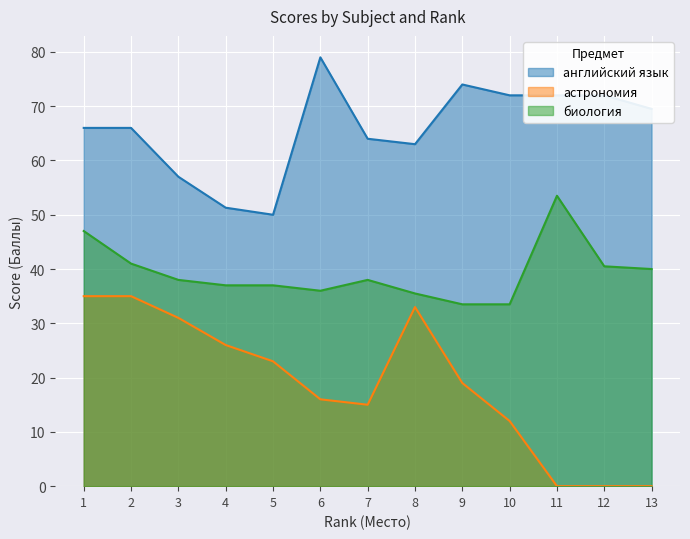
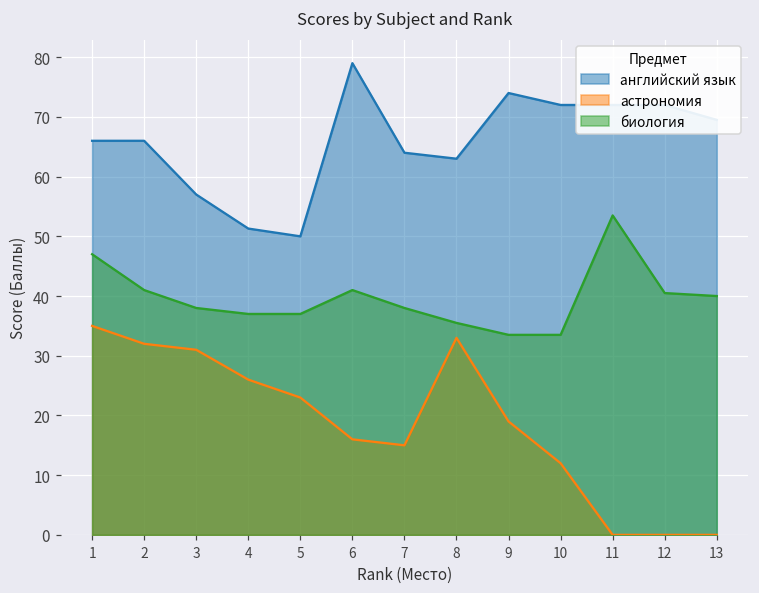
  {
    "английский язык": {
      "1": 66,
      "2": 66,
      "3": 57,
      "4": 51,
      "5": 50,
      "6": 79,
      "7": 64,
      "8": 63,
      "9": 74,
      "10": 72
    },
    "астрономия": {
      "1": 35,
-     "2": 35,
+     "2": 32,
      "3": 31,
      "4": 26,
      "5": 23,
      "6": 16,
      "7": 15,
      "8": 33,
      "9": 19,
      "10": 12,
      "11": 0,
      "12": 0,
      "13": 0
    },
    "биология": {
      "1": 47,
      "2": 41,
      "3": 38,
      "4": 37,
      "5": 37,
-     "6": 36,
+     "6": 41,
      "7": 38,
      "8": 36,
      "9": 34,
      "10": 34,
      "11": 54,
      "12": 41,
      "13": 40
    }
  }
